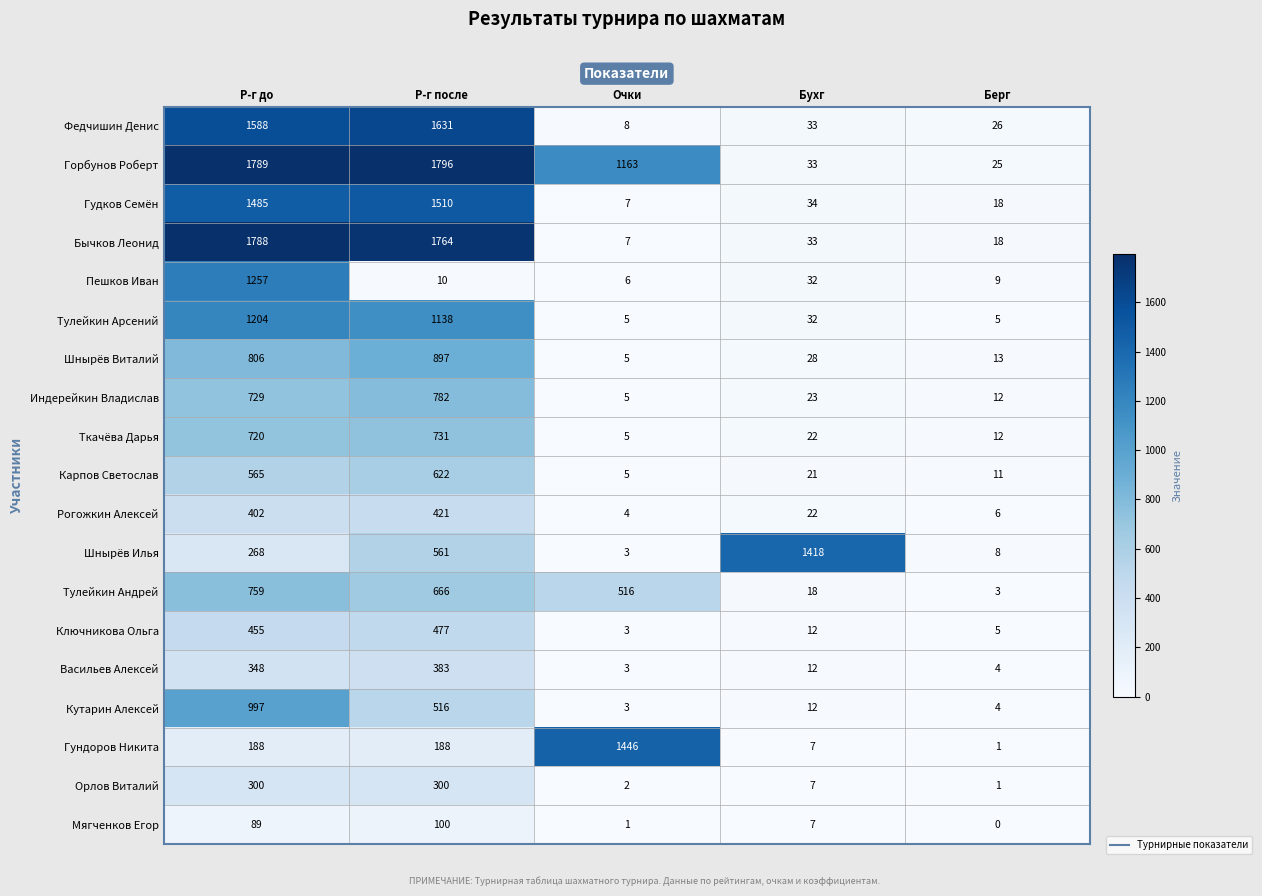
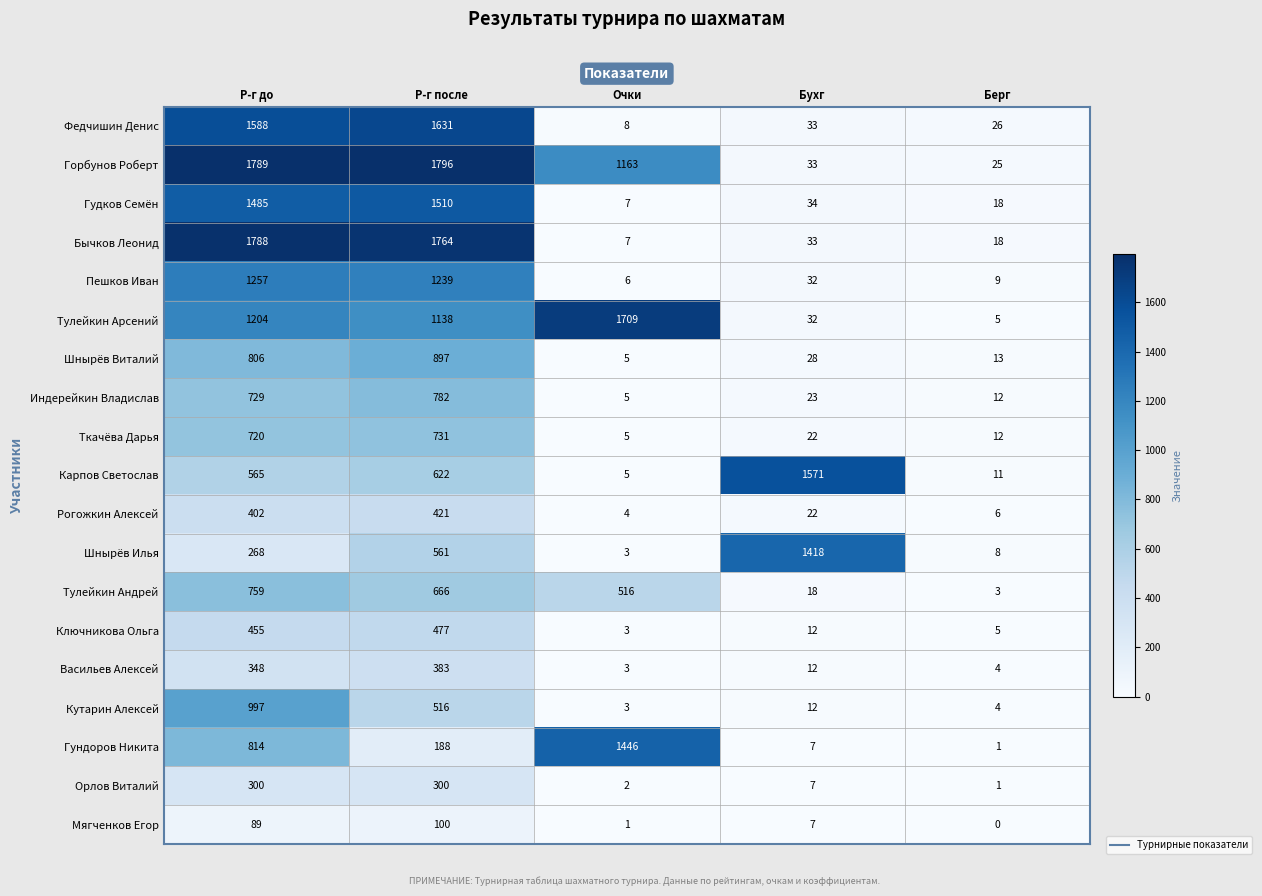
  {
    "Федчишин Денис": {
      "Р-г до": 1588,
      "Р-г после": 1631,
      "Очки": 8,
      "Бухг": 33,
      "Берг": 26
    },
    "Горбунов Роберт": {
      "Р-г до": 1789,
      "Р-г после": 1796,
      "Очки": 1163,
      "Бухг": 33,
      "Берг": 25
    },
    "Гудков Семён": {
      "Р-г до": 1485,
      "Р-г после": 1510,
      "Очки": 7,
      "Бухг": 34,
      "Берг": 18
    },
    "Бычков Леонид": {
      "Р-г до": 1788,
      "Р-г после": 1764,
      "Очки": 7,
      "Бухг": 33,
      "Берг": 18
    },
    "Пешков Иван": {
      "Р-г до": 1257,
-     "Р-г после": 10,
+     "Р-г после": 1239,
      "Очки": 6,
      "Бухг": 32,
      "Берг": 9
    },
    "Тулейкин Арсений": {
      "Р-г до": 1204,
      "Р-г после": 1138,
-     "Очки": 5,
+     "Очки": 1709,
      "Бухг": 32,
      "Берг": 5
    },
    "Шнырёв Виталий": {
      "Р-г до": 806,
      "Р-г после": 897,
      "Очки": 5,
      "Бухг": 28,
      "Берг": 13
    },
    "Индерейкин Владислав": {
      "Р-г до": 729,
      "Р-г после": 782,
      "Очки": 5,
      "Бухг": 23,
      "Берг": 12
    },
    "Ткачёва Дарья": {
      "Р-г до": 720,
      "Р-г после": 731,
      "Очки": 5,
      "Бухг": 22,
      "Берг": 12
    },
    "Карпов Светослав": {
      "Р-г до": 565,
      "Р-г после": 622,
      "Очки": 5,
-     "Бухг": 21,
+     "Бухг": 1571,
      "Берг": 11
    },
    "Рогожкин Алексей": {
      "Р-г до": 402,
      "Р-г после": 421,
      "Очки": 4,
      "Бухг": 22,
      "Берг": 6
    },
    "Шнырёв Илья": {
      "Р-г до": 268,
      "Р-г после": 561,
      "Очки": 3,
      "Бухг": 1418,
      "Берг": 8
    },
    "Тулейкин Андрей": {
      "Р-г до": 759,
      "Р-г после": 666,
      "Очки": 516,
      "Бухг": 18,
      "Берг": 3
    },
    "Ключникова Ольга": {
      "Р-г до": 455,
      "Р-г после": 477,
      "Очки": 3,
      "Бухг": 12,
      "Берг": 5
    },
    "Васильев Алексей": {
      "Р-г до": 348,
      "Р-г после": 383,
      "Очки": 3,
      "Бухг": 12,
      "Берг": 4
    },
    "Кутарин Алексей": {
      "Р-г до": 997,
      "Р-г после": 516,
      "Очки": 3,
      "Бухг": 12,
      "Берг": 4
    },
    "Гундоров Никита": {
-     "Р-г до": 188,
+     "Р-г до": 814,
      "Р-г после": 188,
      "Очки": 1446,
      "Бухг": 7,
      "Берг": 1
    },
    "Орлов Виталий": {
      "Р-г до": 300,
      "Р-г после": 300,
      "Очки": 2,
      "Бухг": 7,
      "Берг": 1
    },
    "Мягченков Егор": {
      "Р-г до": 89,
      "Р-г после": 100,
      "Очки": 1,
      "Бухг": 7,
      "Берг": 0
    }
  }
